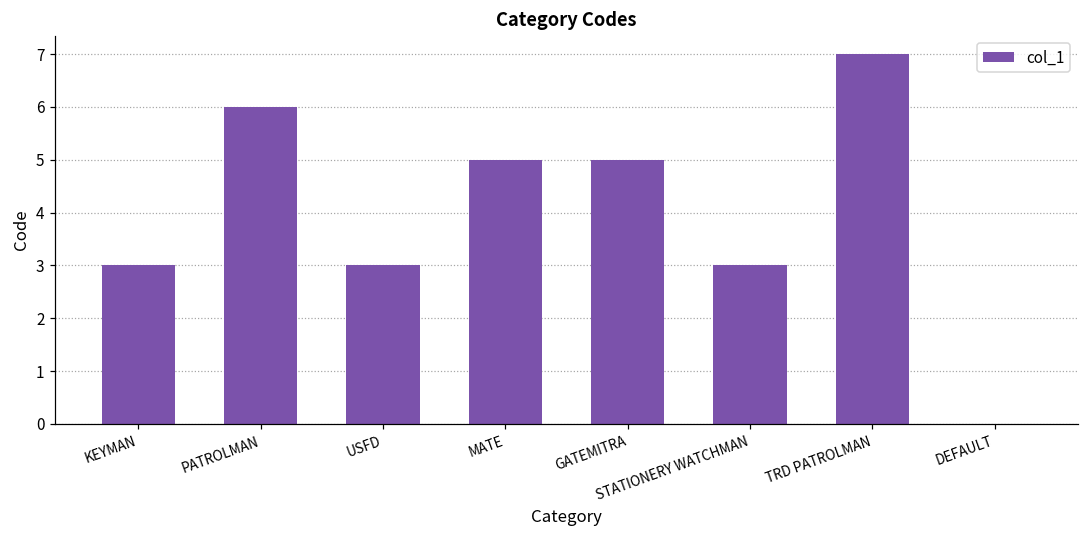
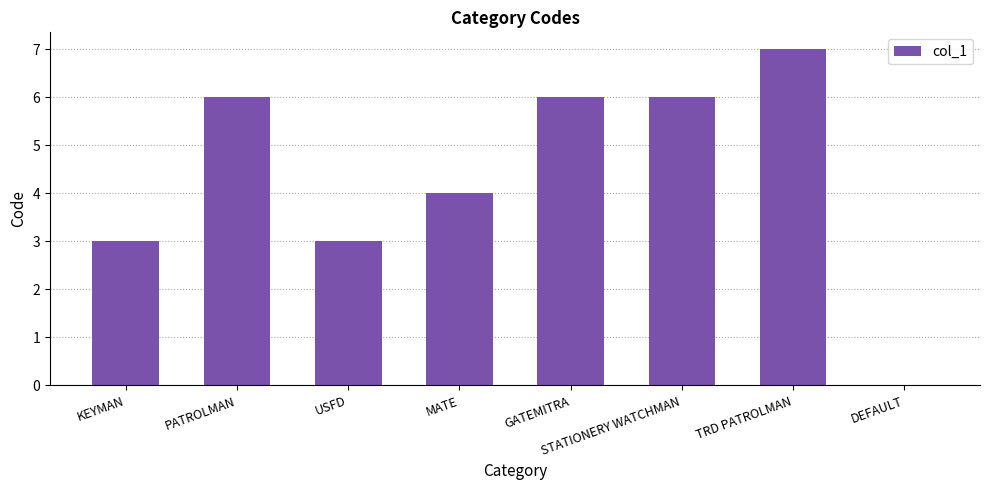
  {
    "KEYMAN": 3,
    "PATROLMAN": 6,
    "USFD": 3,
-   "MATE": 5,
-   "GATEMITRA": 5,
-   "STATIONERY WATCHMAN": 3,
+   "MATE": 4,
+   "GATEMITRA": 6,
+   "STATIONERY WATCHMAN": 6,
    "TRD PATROLMAN": 7,
    "DEFAULT": 0
  }
